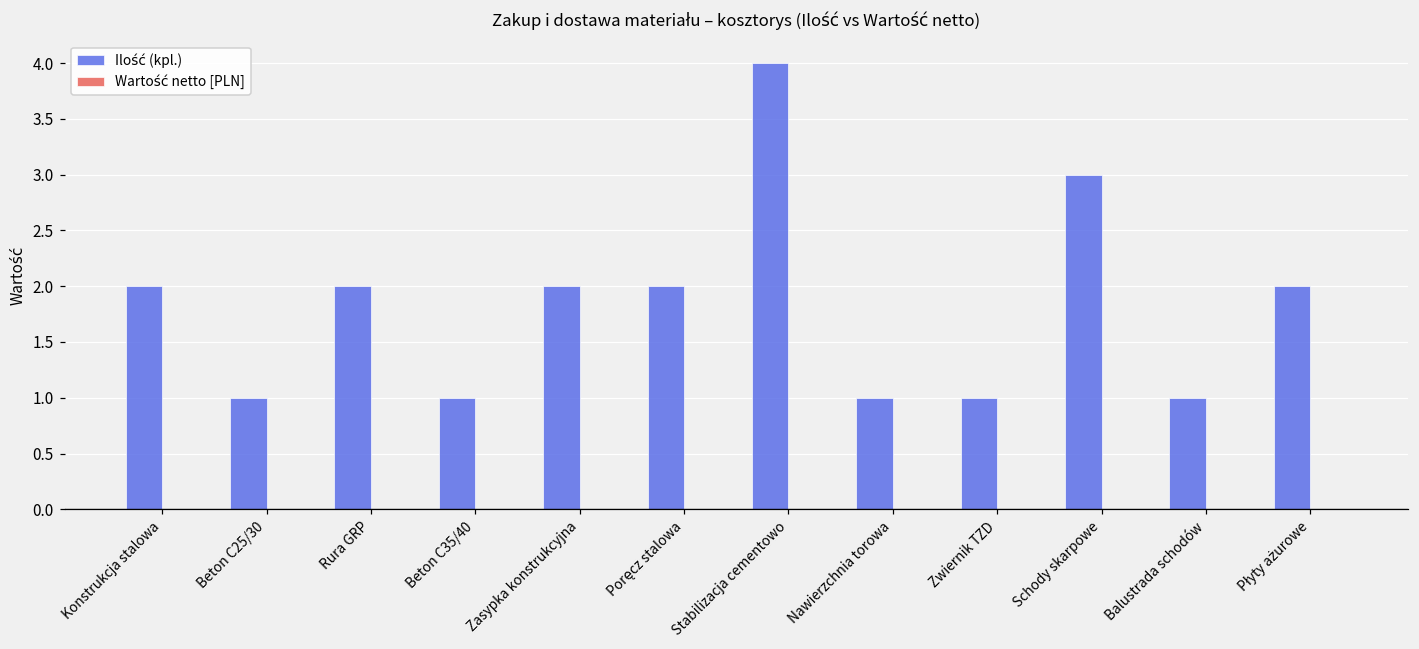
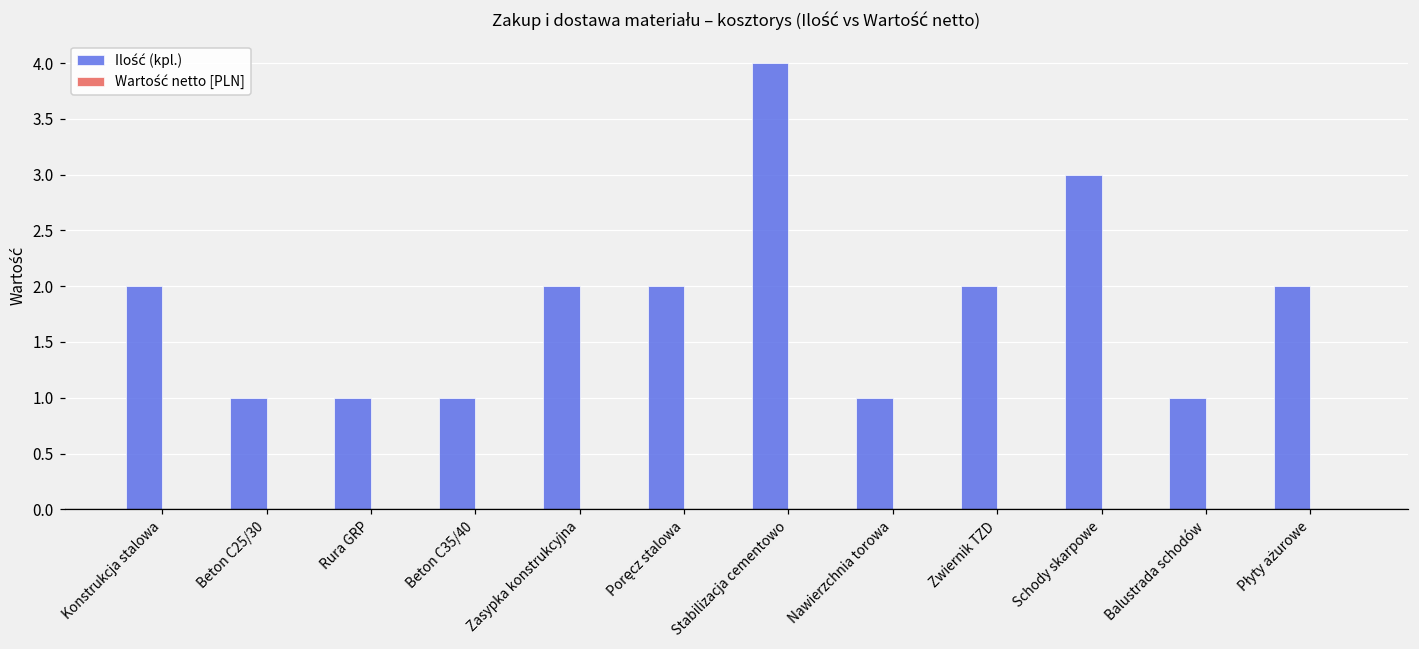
  {
    "Ilość (kpl.)": {
      "Konstrukcja stalowa": 2,
      "Beton C25/30": 1,
-     "Rura GRP": 2,
+     "Rura GRP": 1,
      "Beton C35/40": 1,
      "Zasypka konstrukcyjna": 2,
      "Poręcz stalowa": 2,
      "Stabilizacja cementowo": 4,
      "Nawierzchnia torowa": 1,
-     "Zwiernik TZD": 1,
+     "Zwiernik TZD": 2,
      "Schody skarpowe": 3,
      "Balustrada schodów": 1,
      "Płyty ażurowe": 2
    },
    "Wartość netto [PLN]": {
      "Konstrukcja stalowa": 0,
      "Beton C25/30": 0,
      "Rura GRP": 0,
      "Beton C35/40": 0,
      "Zasypka konstrukcyjna": 0,
      "Poręcz stalowa": 0,
      "Stabilizacja cementowo": 0,
      "Nawierzchnia torowa": 0,
      "Zwiernik TZD": 0,
      "Schody skarpowe": 0,
      "Balustrada schodów": 0,
      "Płyty ażurowe": 0
    }
  }
